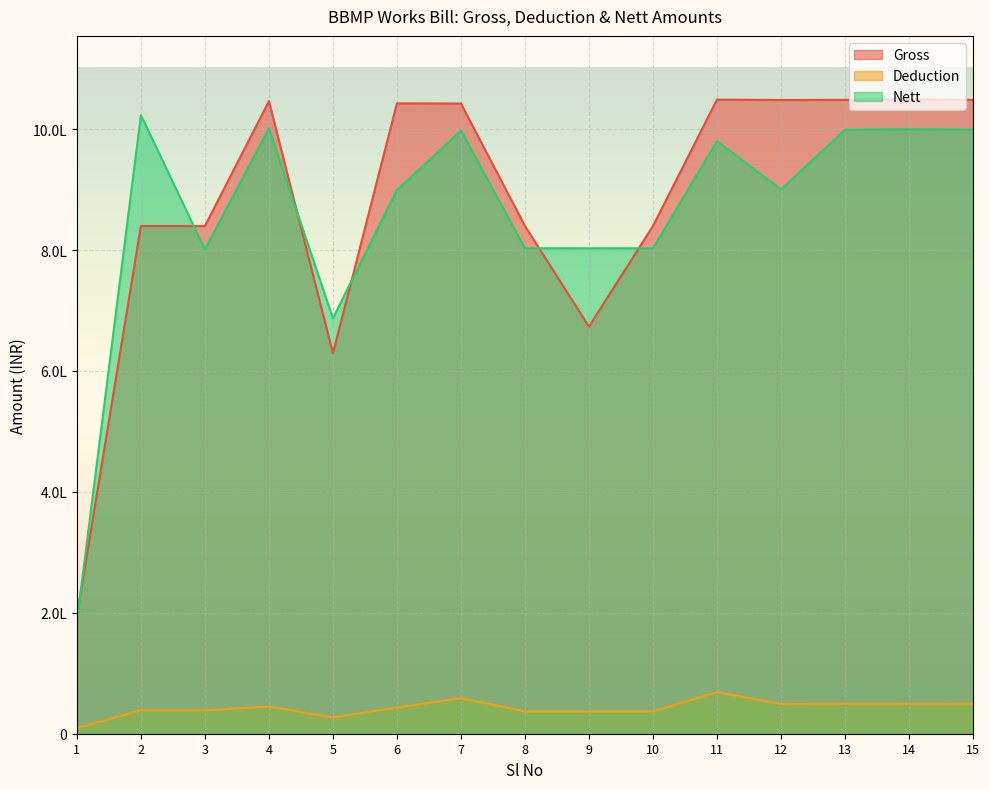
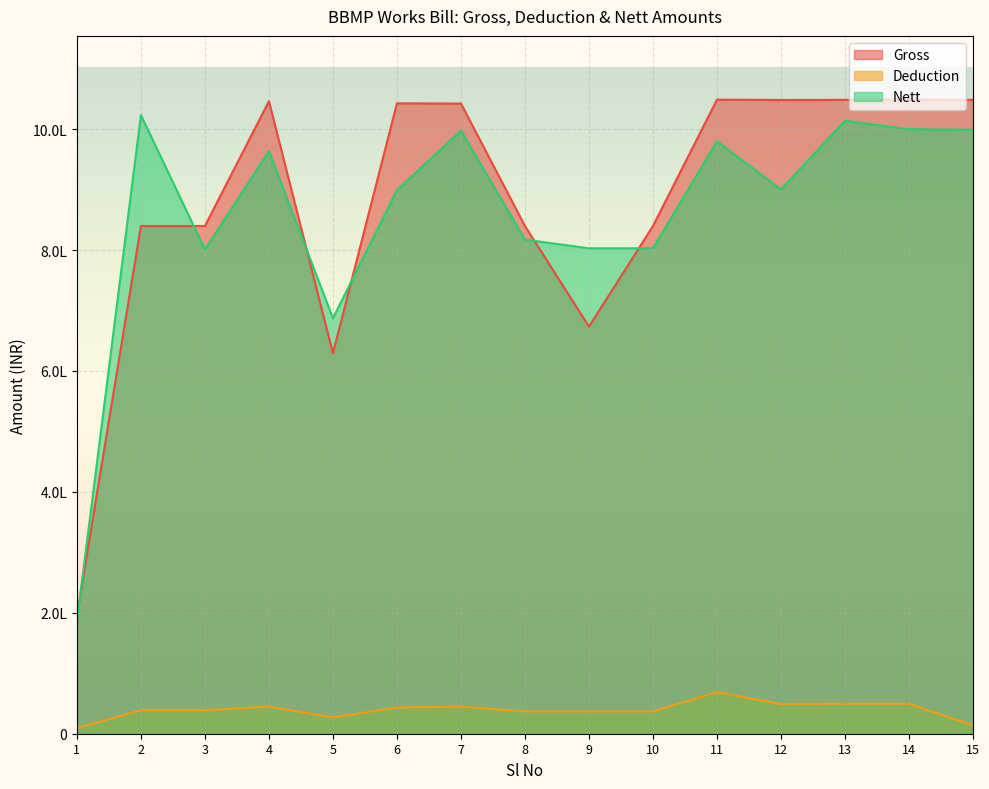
  {
    "Gross": {
      "1": "2.0L",
      "2": "8.4L",
      "3": "8.4L",
      "4": "10.5L",
      "5": "6.3L",
      "6": "10.4L",
      "7": "10.4L",
      "8": "8.4L",
      "9": "6.7L",
      "10": "8.4L",
      "11": "10.5L",
      "12": "10.5L",
      "13": "10.5L",
      "15": "10.5L"
    },
    "Deduction": {
      "1": "0.1L",
      "2": "0.4L",
      "3": "0.4L",
      "4": "0.4L",
      "5": "0.3L",
      "6": "0.4L",
-     "7": "0.6L",
+     "7": "0.4L",
      "8": "0.4L",
      "9": "0.4L",
      "10": "0.4L",
      "11": "0.7L",
      "12": "0.5L",
      "13": "0.5L",
      "14": "0.5L",
-     "15": "0.5L"
+     "15": "0.1L"
    },
    "Nett": {
      "1": "1.9L",
      "2": "10.2L",
      "3": "8.0L",
-     "4": "10.0L",
+     "4": "9.6L",
      "5": "6.9L",
      "6": "9.0L",
      "7": "10.0L",
-     "8": "8.0L",
+     "8": "8.2L",
      "9": "8.0L",
      "10": "8.0L",
      "11": "9.8L",
      "12": "9.0L",
-     "13": "10.0L",
+     "13": "10.1L",
      "14": "10.0L",
      "15": "10.0L"
    }
  }
